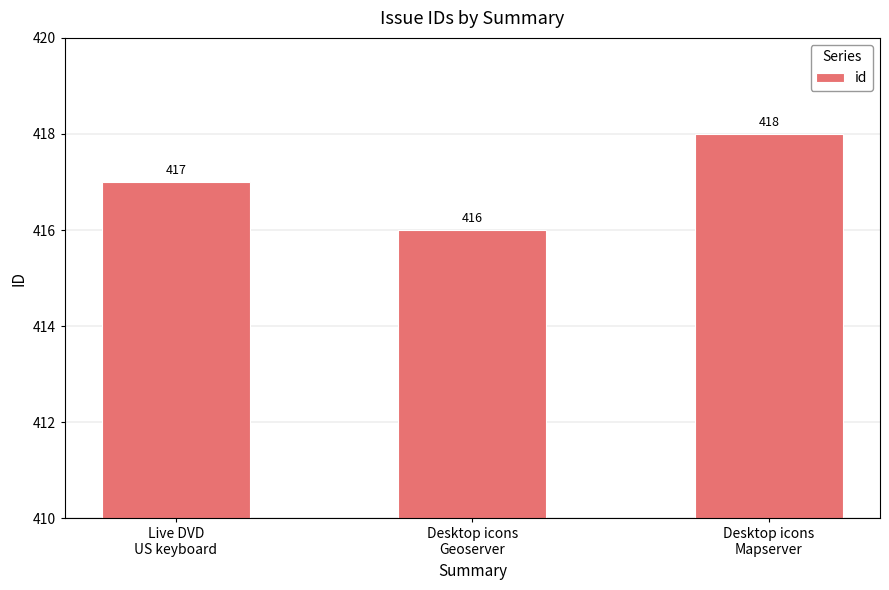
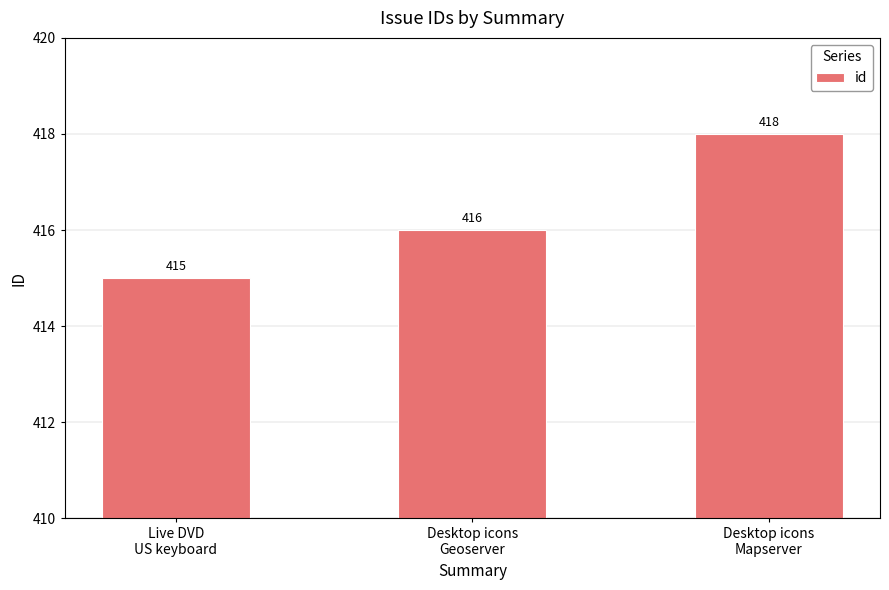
  {
-   "Live DVD US keyboard": 417,
+   "Live DVD US keyboard": 415,
    "Desktop icons Geoserver": 416,
    "Desktop icons Mapserver": 418
  }
